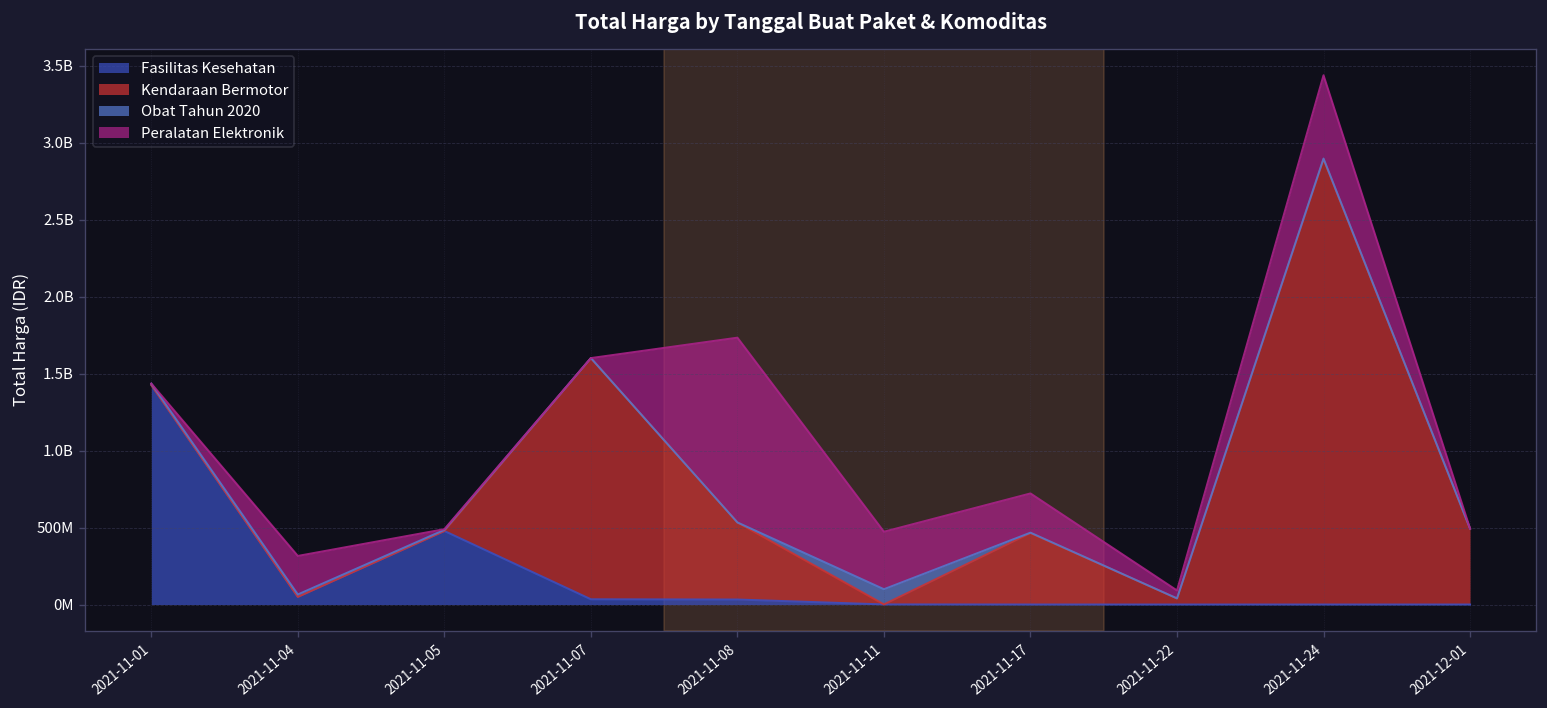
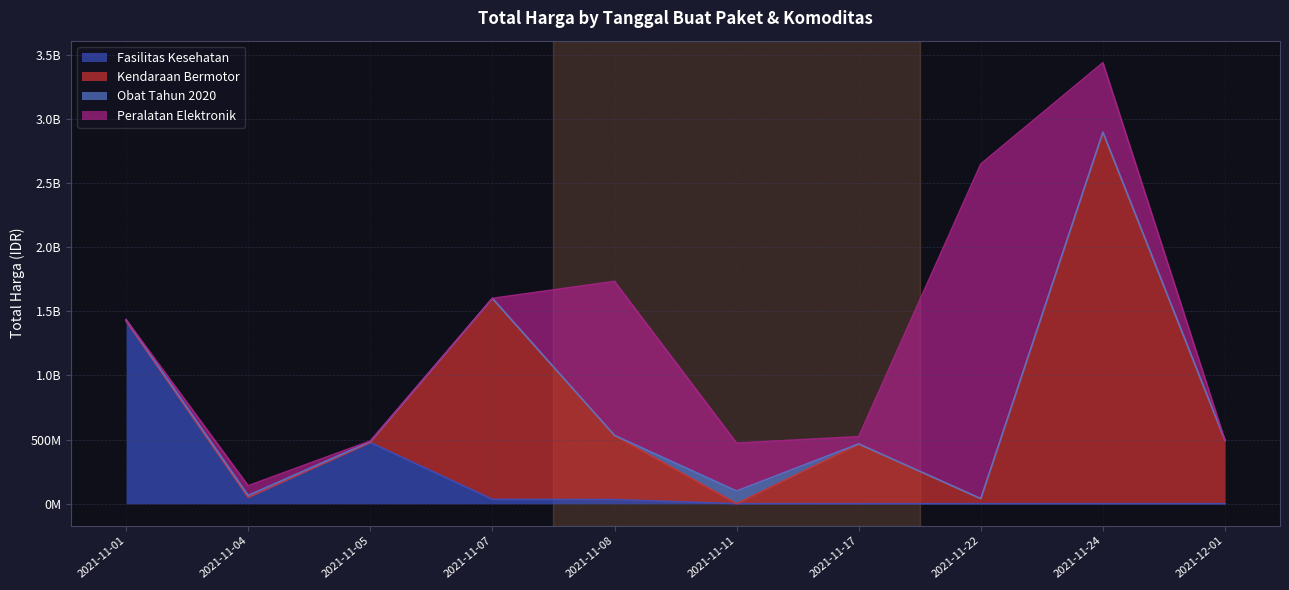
  {
    "Peralatan Elektronik": {
-     "2021-11-04": 250000000,
+     "2021-11-04": 80000000,
      "2021-11-08": 1200000000,
      "2021-11-11": 370000000,
-     "2021-11-17": 250000000,
-     "2021-11-22": 50000000,
+     "2021-11-17": 60000000,
+     "2021-11-22": 2610000000,
      "2021-11-24": 540000000
    }
  }
